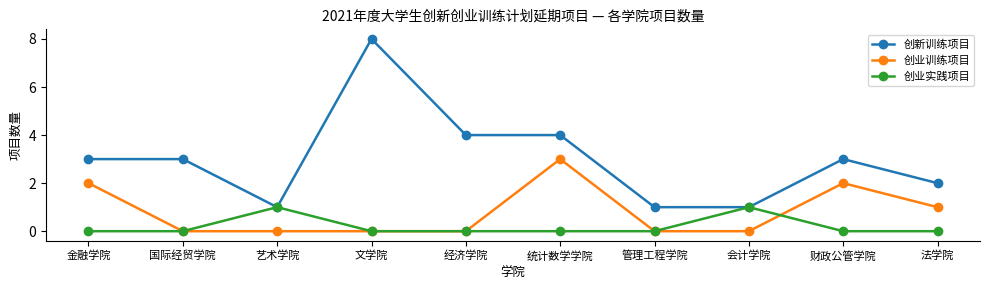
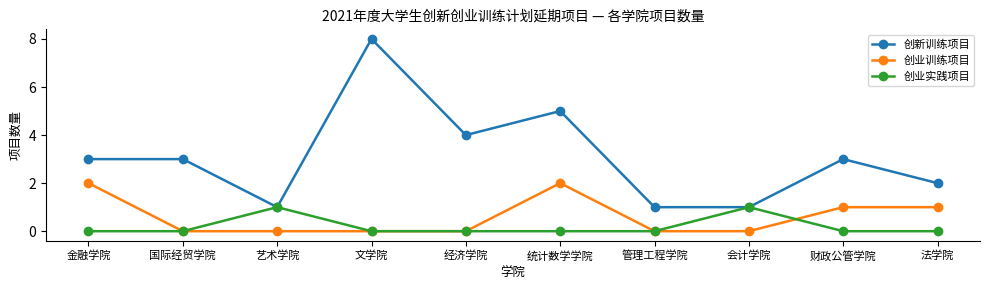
  {
    "创新训练项目": {
      "金融学院": 3,
      "国际经贸学院": 3,
      "文学院": 8,
      "经济学院": 4,
-     "统计数学学院": 4,
+     "统计数学学院": 5,
      "管理工程学院": 1,
      "财政公管学院": 3,
      "法学院": 2
    },
    "创业训练项目": {
      "金融学院": 2,
      "艺术学院": 0,
-     "统计数学学院": 3,
+     "统计数学学院": 2,
      "会计学院": 0,
-     "财政公管学院": 2,
+     "财政公管学院": 1,
      "法学院": 1
    },
    "创业实践项目": {
      "金融学院": 0,
      "统计数学学院": 0,
      "财政公管学院": 0,
      "法学院": 0
    }
  }
